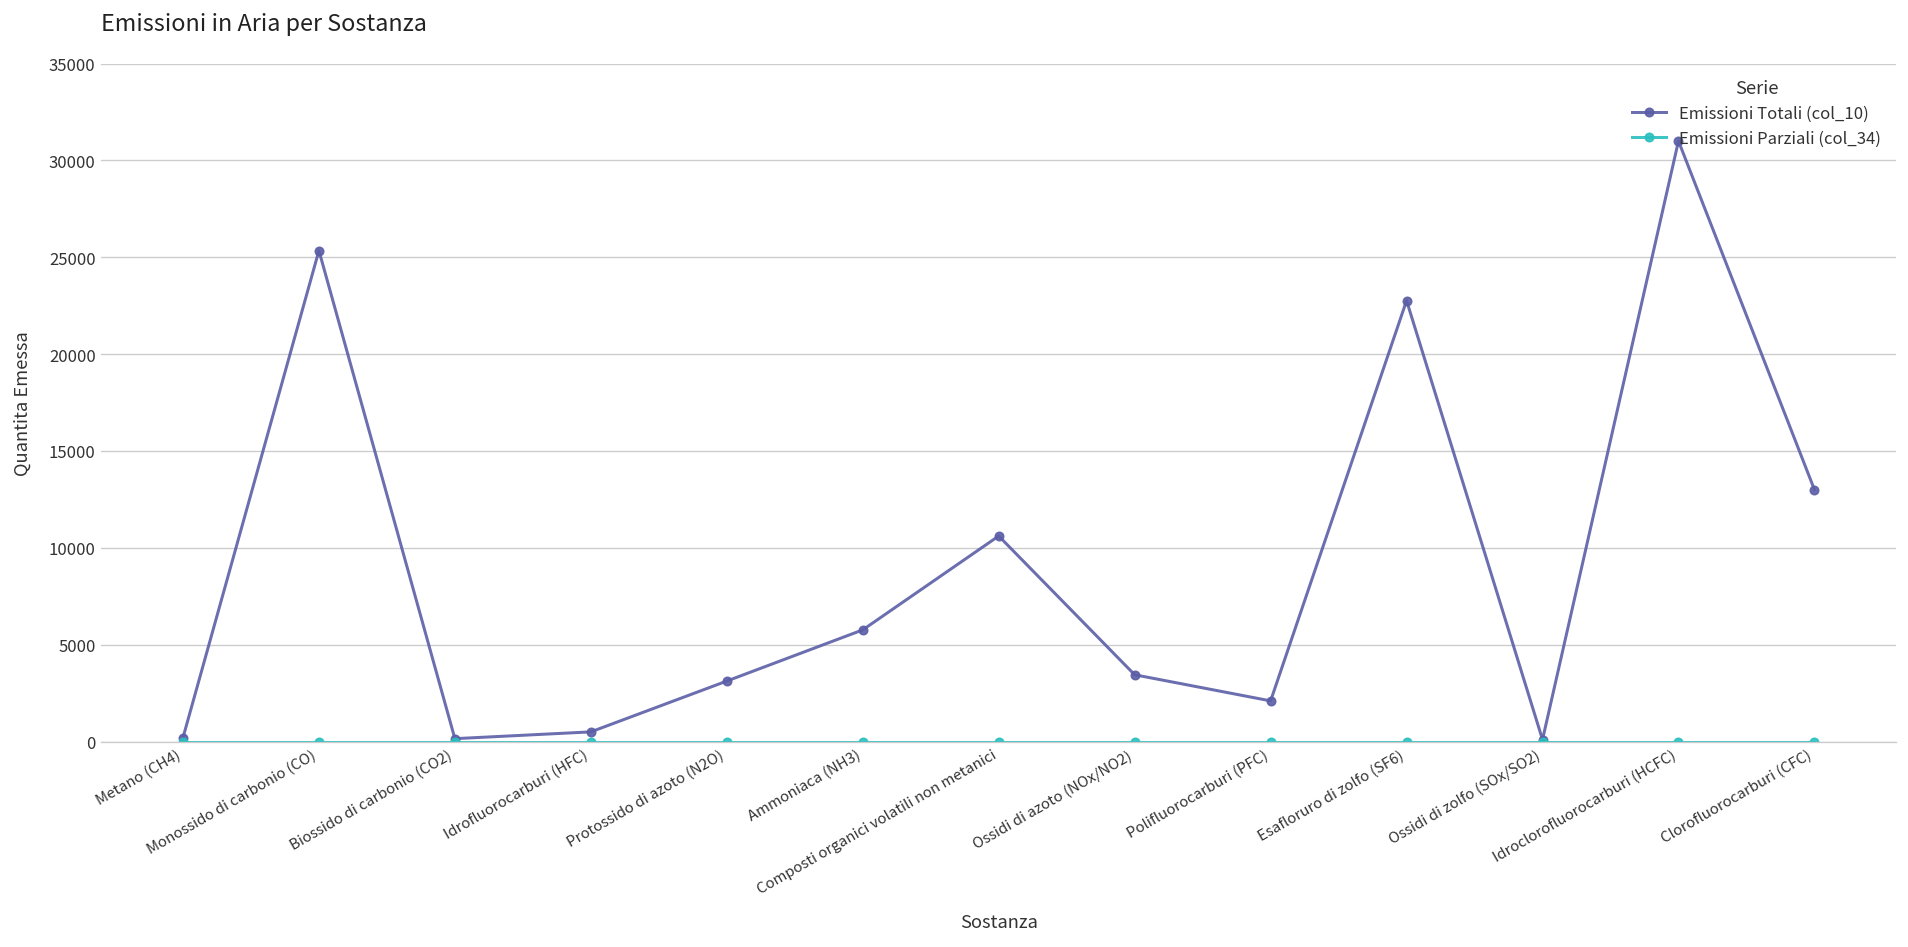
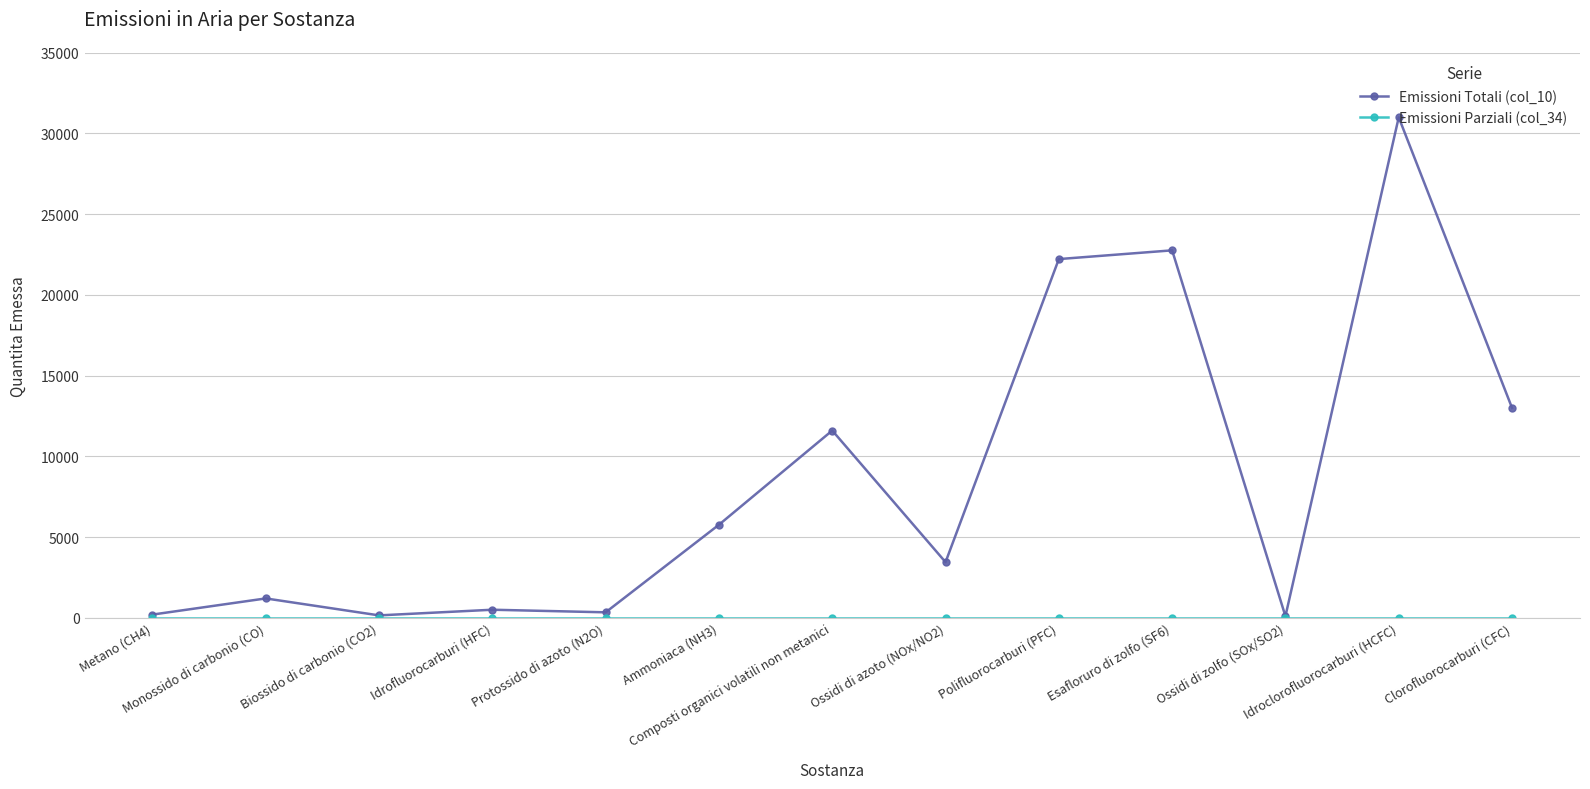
  {
    "Emissioni Totali (col_10)": {
      "Metano (CH4)": 200,
-     "Monossido di carbonio (CO)": 25300,
+     "Monossido di carbonio (CO)": 1200,
      "Idrofluorocarburi (HFC)": 500,
-     "Protossido di azoto (N2O)": 3100,
+     "Protossido di azoto (N2O)": 300,
      "Ammoniaca (NH3)": 5800,
-     "Composti organici volatili non metanici": 10600,
+     "Composti organici volatili non metanici": 11600,
      "Ossidi di azoto (NOx/NO2)": 3400,
-     "Polifluorocarburi (PFC)": 2100,
+     "Polifluorocarburi (PFC)": 22200,
      "Esafloruro di zolfo (SF6)": 22800,
      "Idroclorofluorocarburi (HCFC)": 31000,
      "Clorofluorocarburi (CFC)": 13000
    },
    "Emissioni Parziali (col_34)": {
      "Metano (CH4)": 0,
      "Monossido di carbonio (CO)": 0,
      "Idrofluorocarburi (HFC)": 0,
      "Protossido di azoto (N2O)": 0,
      "Ammoniaca (NH3)": 0,
      "Composti organici volatili non metanici": 0,
      "Ossidi di azoto (NOx/NO2)": 0,
      "Polifluorocarburi (PFC)": 0,
      "Esafloruro di zolfo (SF6)": 0,
      "Idroclorofluorocarburi (HCFC)": 0,
      "Clorofluorocarburi (CFC)": 0
    }
  }
